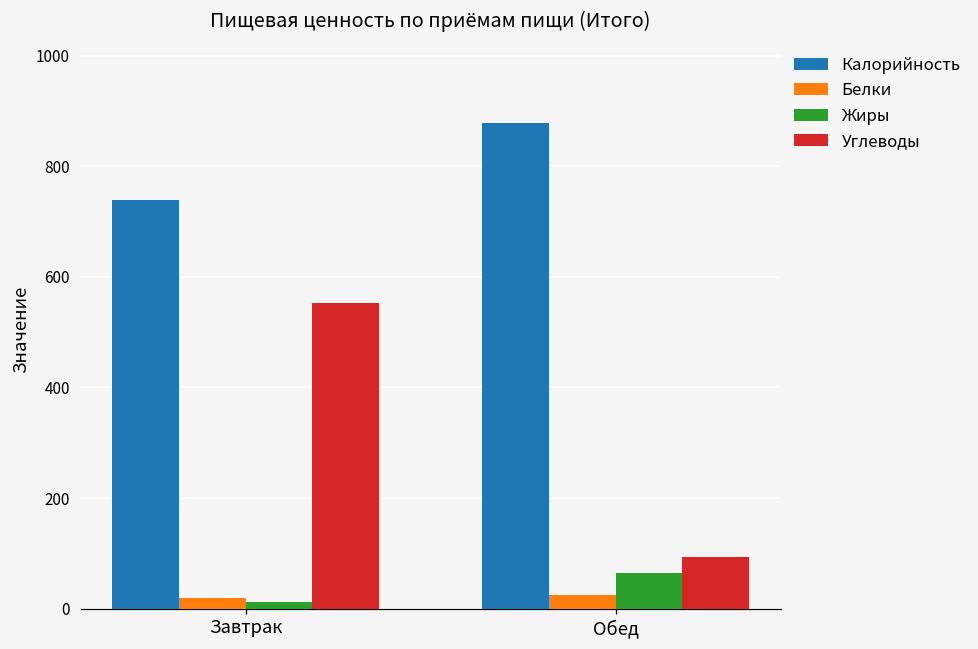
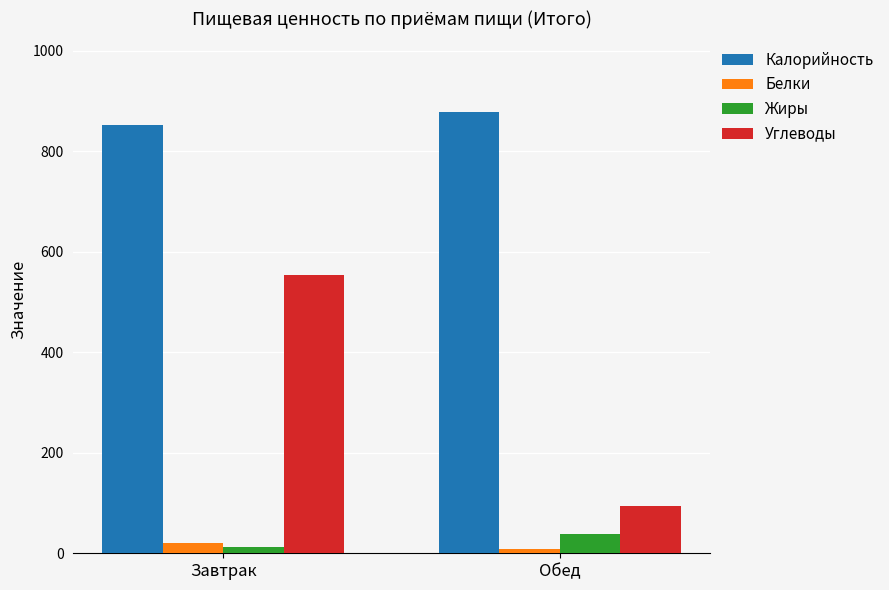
  {
    "Калорийность": {
-     "Завтрак": 740,
+     "Завтрак": 850,
      "Обед": 880
    },
    "Белки": {
      "Завтрак": 20,
-     "Обед": 30
+     "Обед": 10
    },
    "Жиры": {
      "Завтрак": 10,
-     "Обед": 60
+     "Обед": 40
    },
    "Углеводы": {
      "Завтрак": 550,
      "Обед": 90
    }
  }
